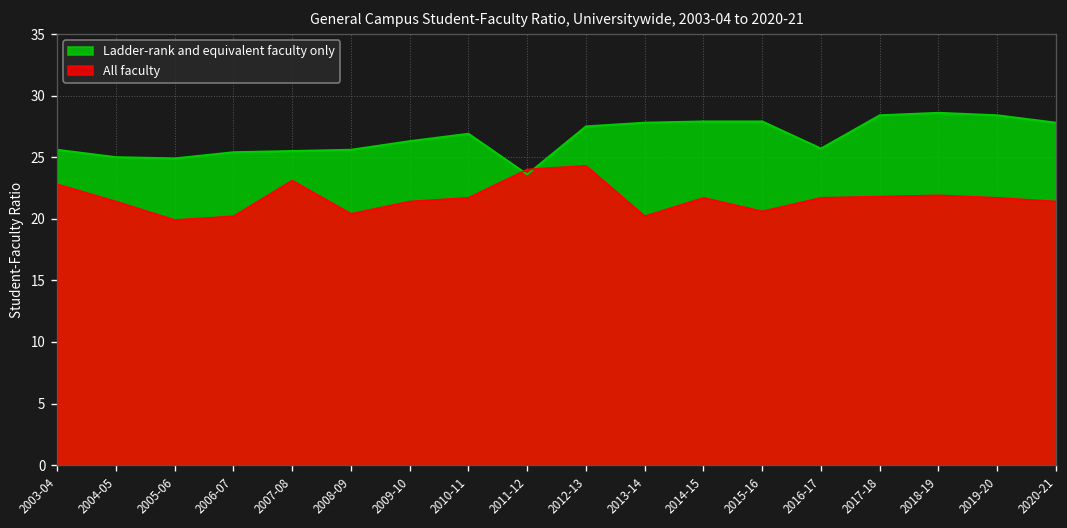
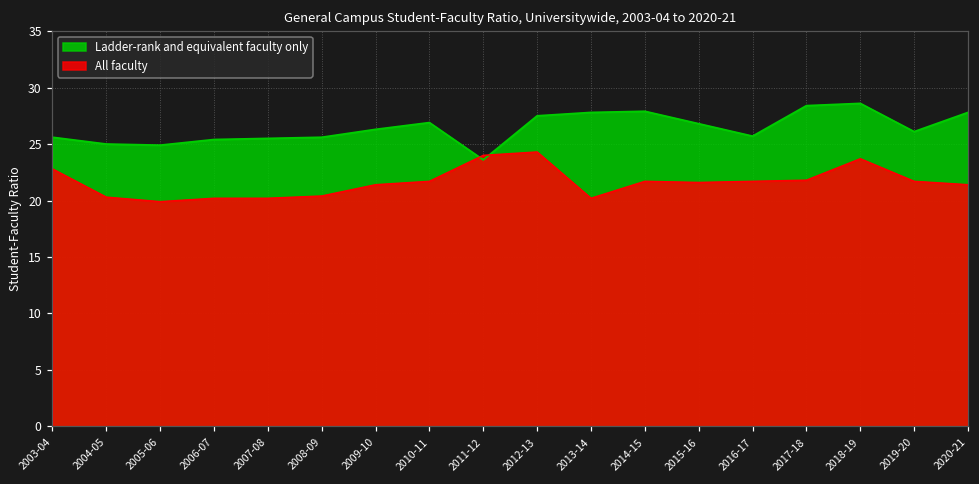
  {
    "Ladder-rank and equivalent faculty only": {
      "2003-04": 25.6,
      "2004-05": 25.0,
      "2005-06": 24.9,
      "2006-07": 25.4,
      "2007-08": 25.5,
      "2008-09": 25.6,
      "2009-10": 26.3,
      "2010-11": 26.9,
      "2011-12": 23.6,
      "2012-13": 27.5,
      "2013-14": 27.8,
      "2014-15": 27.9,
-     "2015-16": 27.9,
+     "2015-16": 26.8,
      "2016-17": 25.7,
      "2017-18": 28.4,
      "2018-19": 28.6,
-     "2019-20": 28.4,
+     "2019-20": 26.1,
      "2020-21": 27.8
    },
    "All faculty": {
      "2003-04": 22.8,
-     "2004-05": 21.4,
+     "2004-05": 20.3,
      "2005-06": 19.9,
      "2006-07": 20.2,
-     "2007-08": 23.1,
+     "2007-08": 20.2,
      "2008-09": 20.4,
      "2009-10": 21.4,
      "2010-11": 21.7,
      "2011-12": 24.0,
      "2012-13": 24.3,
      "2013-14": 20.2,
      "2014-15": 21.7,
-     "2015-16": 20.6,
+     "2015-16": 21.6,
      "2016-17": 21.7,
      "2017-18": 21.8,
-     "2018-19": 21.9,
+     "2018-19": 23.7,
      "2019-20": 21.7,
      "2020-21": 21.4
    }
  }
